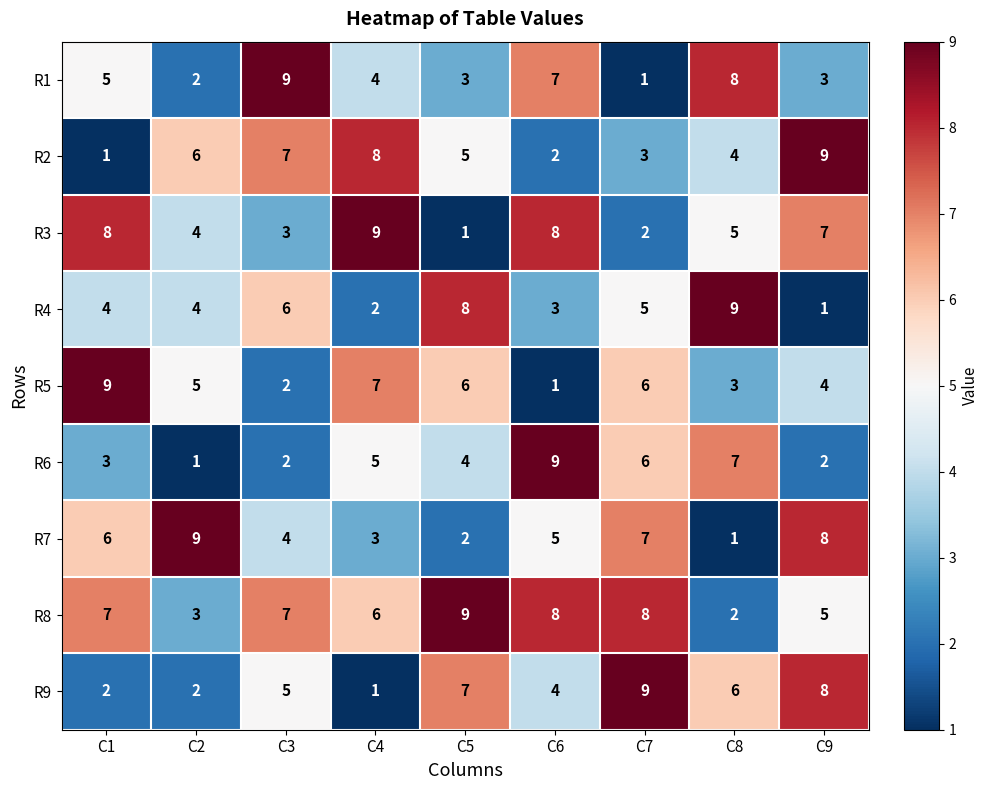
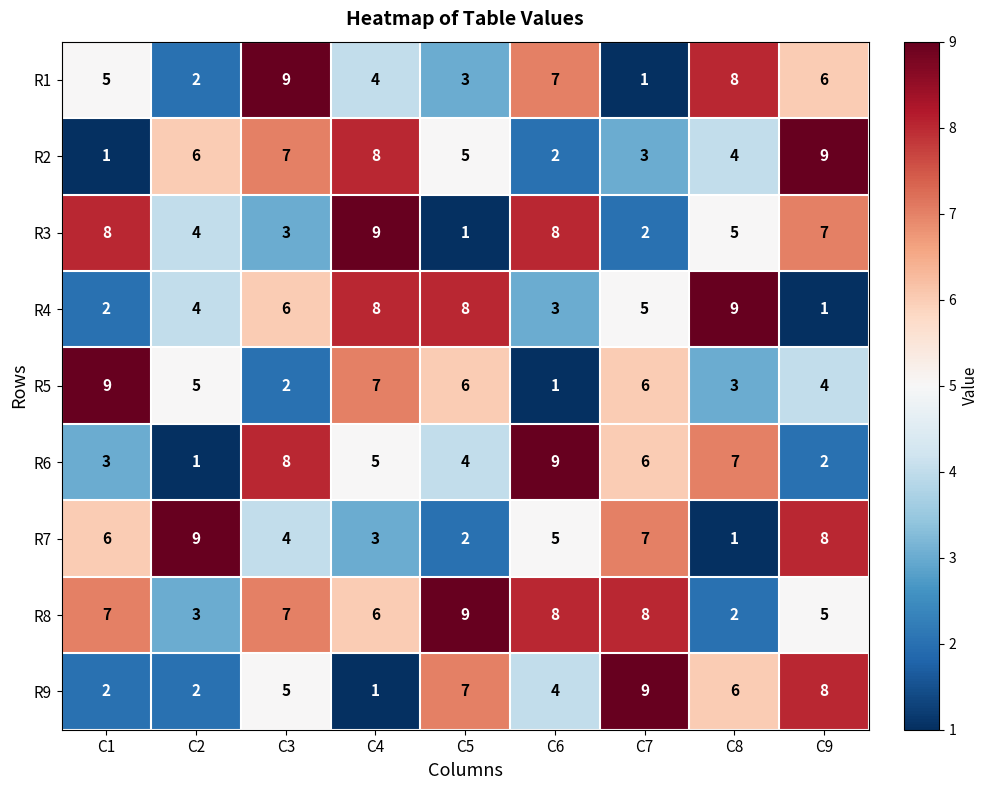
  {
    "R1": {
      "C1": 5,
      "C2": 2,
      "C3": 9,
      "C4": 4,
      "C5": 3,
      "C6": 7,
      "C7": 1,
      "C8": 8,
-     "C9": 3
+     "C9": 6
    },
    "R2": {
      "C1": 1,
      "C2": 6,
      "C3": 7,
      "C4": 8,
      "C5": 5,
      "C6": 2,
      "C7": 3,
      "C8": 4,
      "C9": 9
    },
    "R3": {
      "C1": 8,
      "C2": 4,
      "C3": 3,
      "C4": 9,
      "C5": 1,
      "C6": 8,
      "C7": 2,
      "C8": 5,
      "C9": 7
    },
    "R4": {
-     "C1": 4,
+     "C1": 2,
      "C2": 4,
      "C3": 6,
-     "C4": 2,
+     "C4": 8,
      "C5": 8,
      "C6": 3,
      "C7": 5,
      "C8": 9,
      "C9": 1
    },
    "R5": {
      "C1": 9,
      "C2": 5,
      "C3": 2,
      "C4": 7,
      "C5": 6,
      "C6": 1,
      "C7": 6,
      "C8": 3,
      "C9": 4
    },
    "R6": {
      "C1": 3,
      "C2": 1,
-     "C3": 2,
+     "C3": 8,
      "C4": 5,
      "C5": 4,
      "C6": 9,
      "C7": 6,
      "C8": 7,
      "C9": 2
    },
    "R7": {
      "C1": 6,
      "C2": 9,
      "C3": 4,
      "C4": 3,
      "C5": 2,
      "C6": 5,
      "C7": 7,
      "C8": 1,
      "C9": 8
    },
    "R8": {
      "C1": 7,
      "C2": 3,
      "C3": 7,
      "C4": 6,
      "C5": 9,
      "C6": 8,
      "C7": 8,
      "C8": 2,
      "C9": 5
    },
    "R9": {
      "C1": 2,
      "C2": 2,
      "C3": 5,
      "C4": 1,
      "C5": 7,
      "C6": 4,
      "C7": 9,
      "C8": 6,
      "C9": 8
    }
  }
